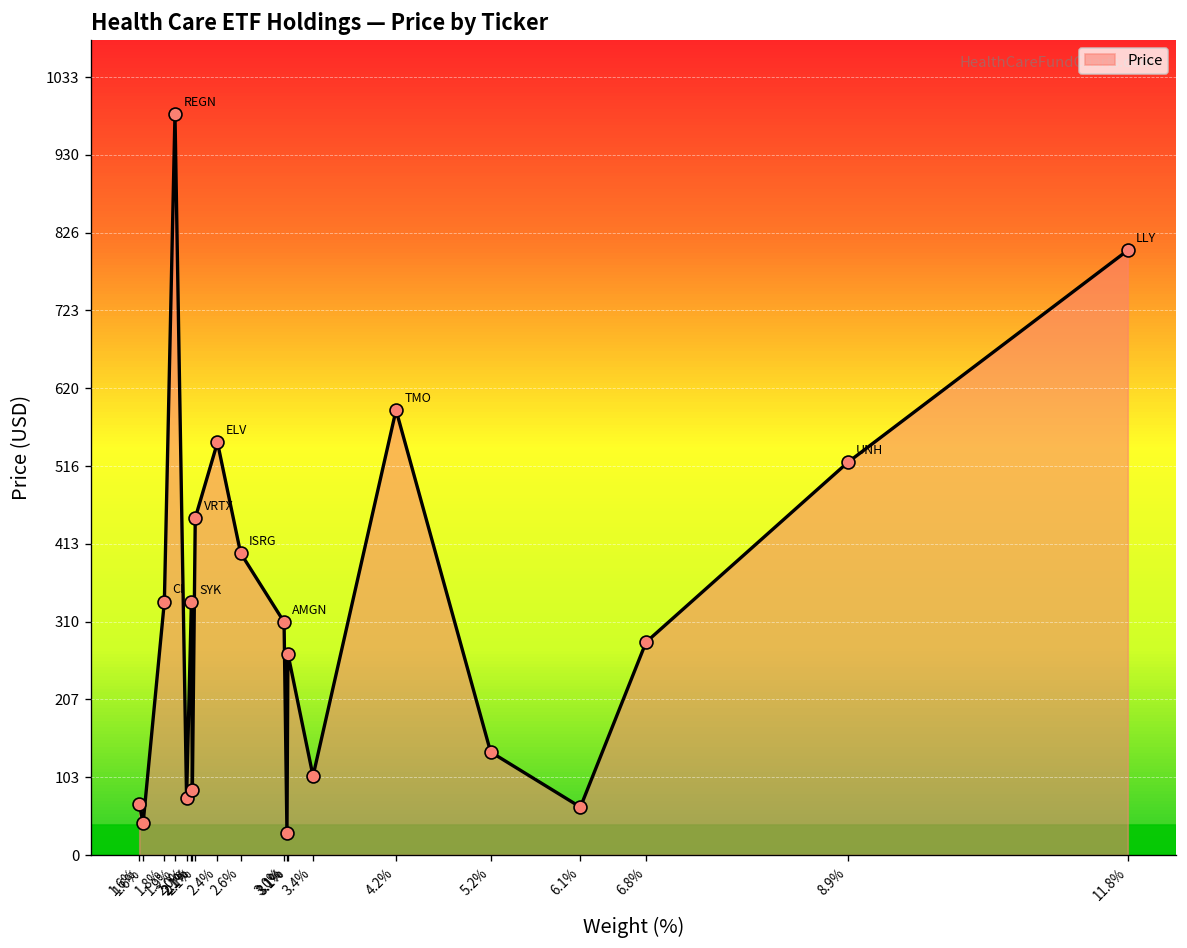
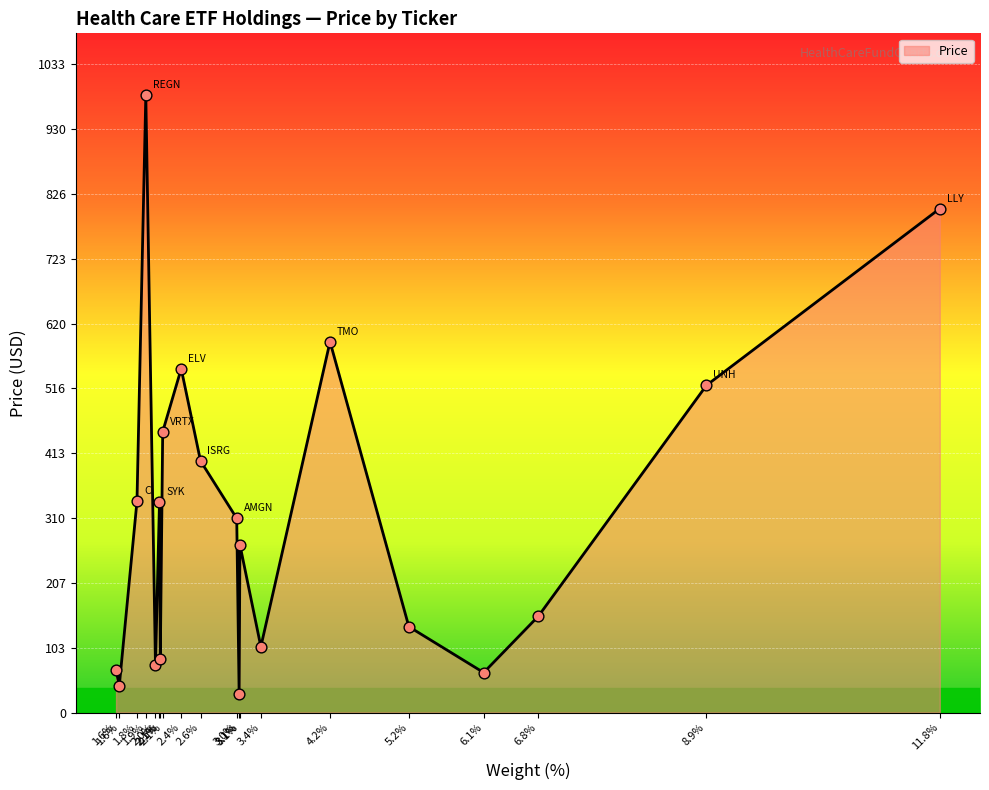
  {
    "1.8%": 340,
    "1.9%": 980,
    "2.0%": 80,
    "2.4%": 550,
    "2.6%": 400,
    "3.0%": 310,
    "3.4%": 100,
    "4.2%": 590,
    "5.2%": 140,
    "6.1%": 60,
-   "6.8%": 280,
+   "6.8%": 150,
    "8.9%": 520,
    "11.8%": 800
  }
